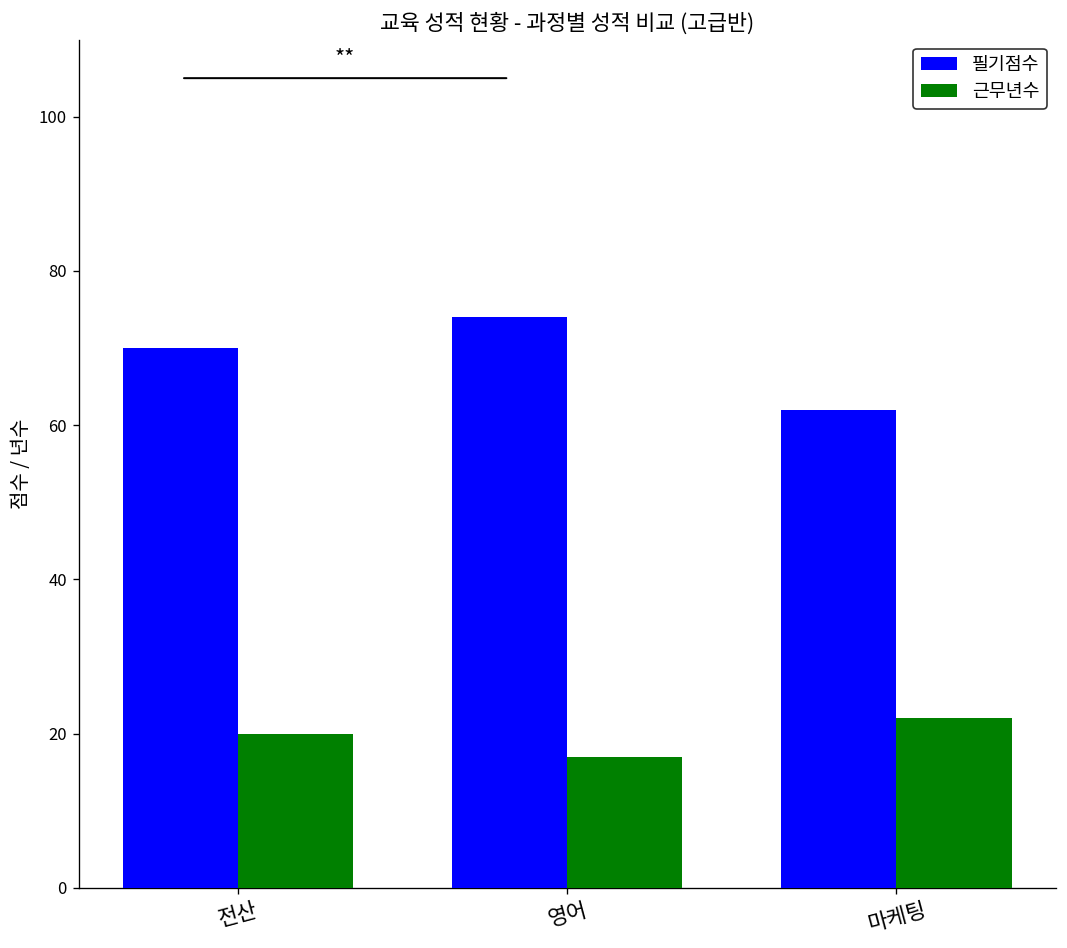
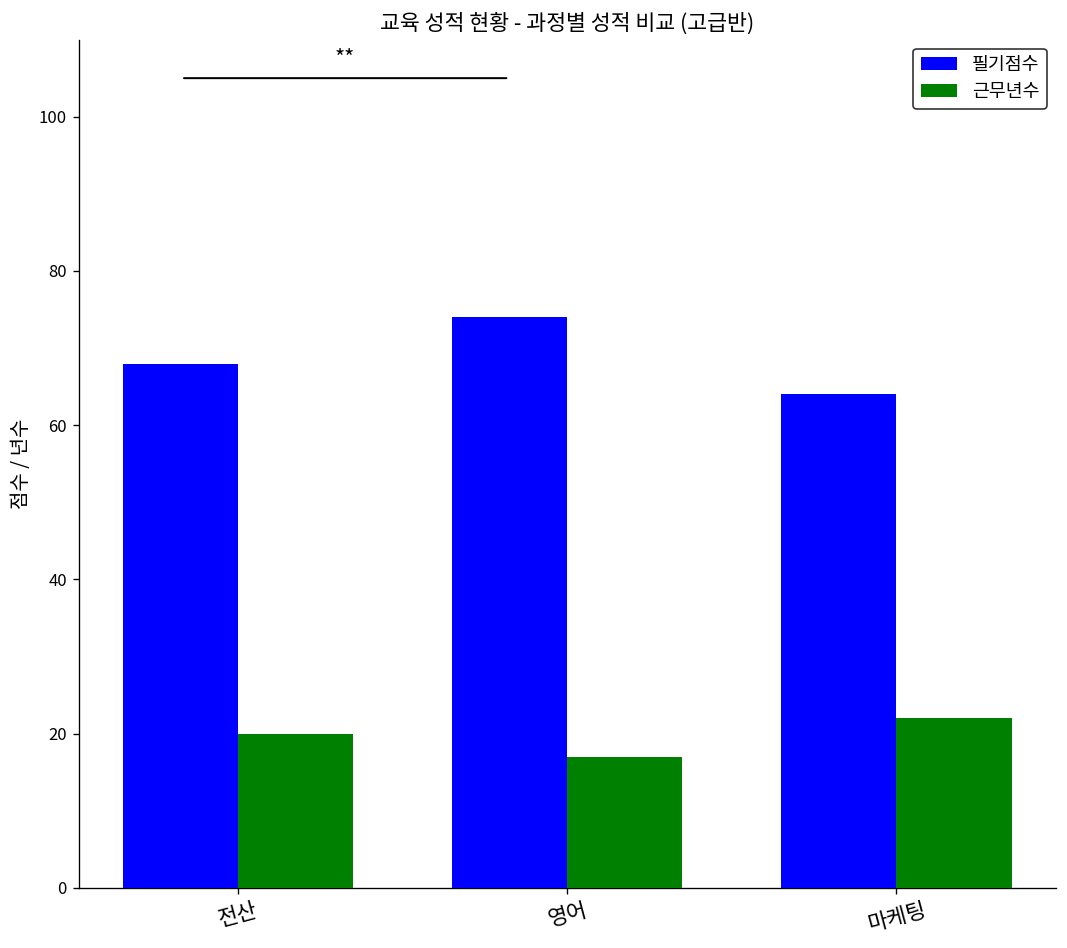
  {
    "필기점수": {
-     "전산": 70,
+     "전산": 68,
      "영어": 74,
-     "마케팅": 62
+     "마케팅": 64
    },
    "근무년수": {
      "전산": 20,
      "영어": 17,
      "마케팅": 22
    }
  }
